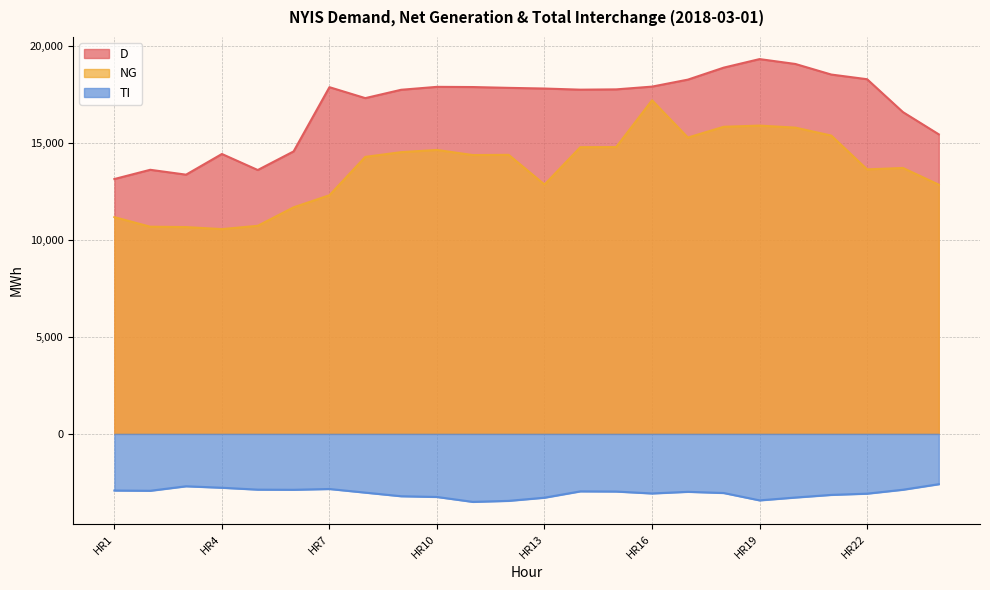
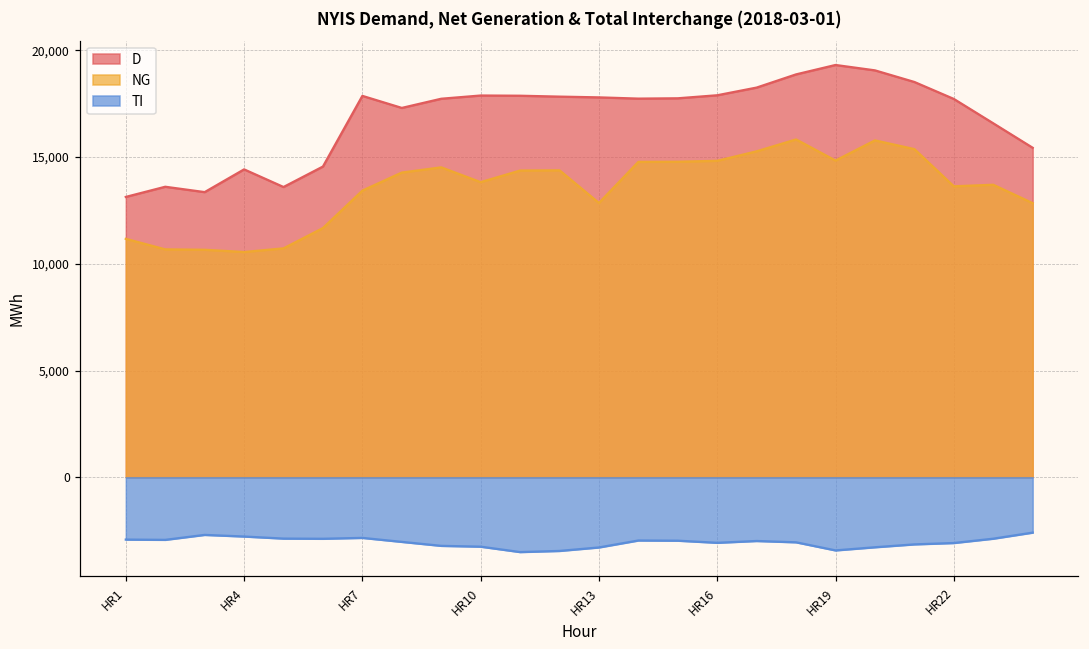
  {
    "D": {
      "HR1": "13,100",
      "HR4": "14,400",
      "HR7": "17,900",
      "HR10": "17,900",
      "HR13": "17,800",
      "HR16": "17,900",
      "HR19": "19,300",
-     "HR22": "18,300"
+     "HR22": "17,700"
    },
    "NG": {
      "HR1": "11,200",
      "HR4": "10,500",
-     "HR7": "12,300",
-     "HR10": "14,600",
+     "HR7": "13,400",
+     "HR10": "13,800",
      "HR13": "12,800",
-     "HR16": "17,200",
-     "HR19": "15,900",
+     "HR16": "14,800",
+     "HR19": "14,800",
      "HR22": "13,600"
    }
  }
